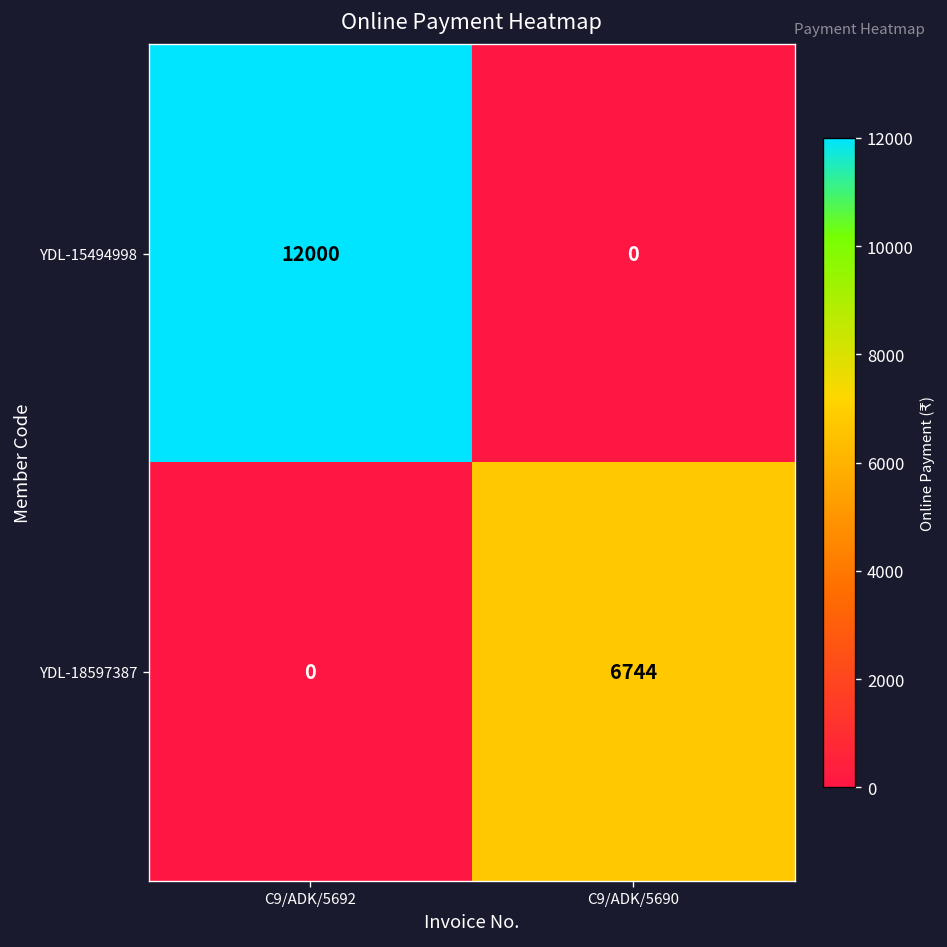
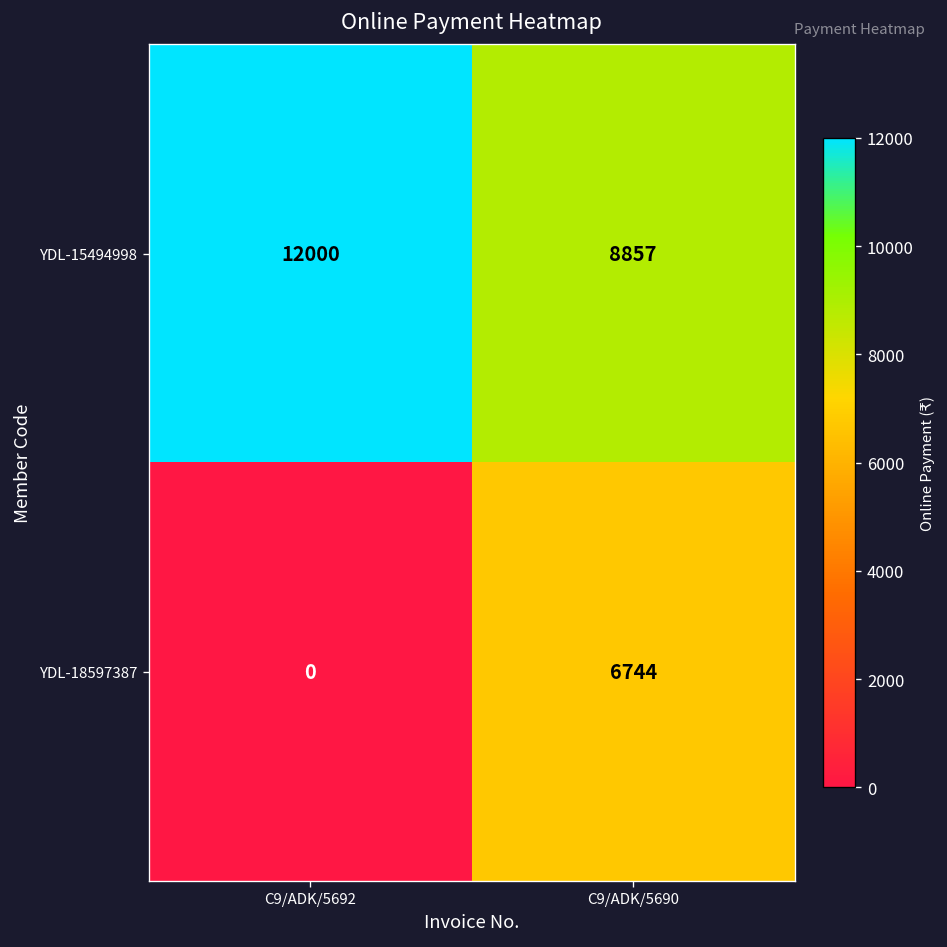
  {
    "YDL-15494998": {
      "C9/ADK/5692": 12000,
-     "C9/ADK/5690": 0
+     "C9/ADK/5690": 8857
    },
    "YDL-18597387": {
      "C9/ADK/5692": 0,
      "C9/ADK/5690": 6744
    }
  }
